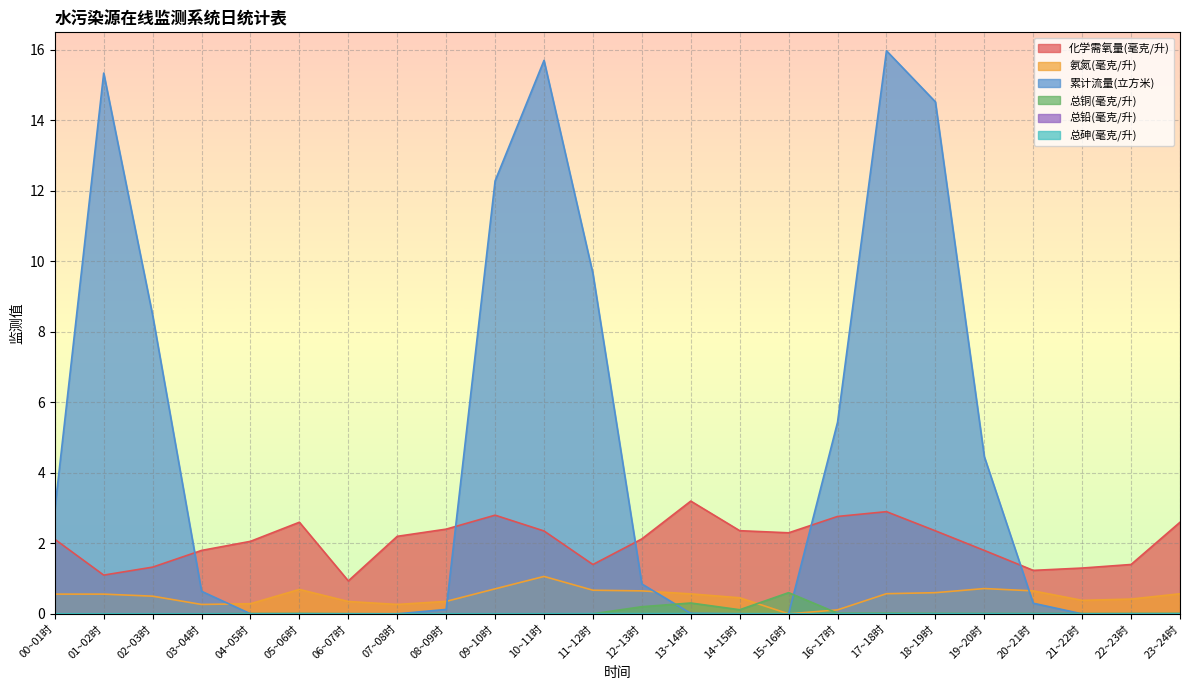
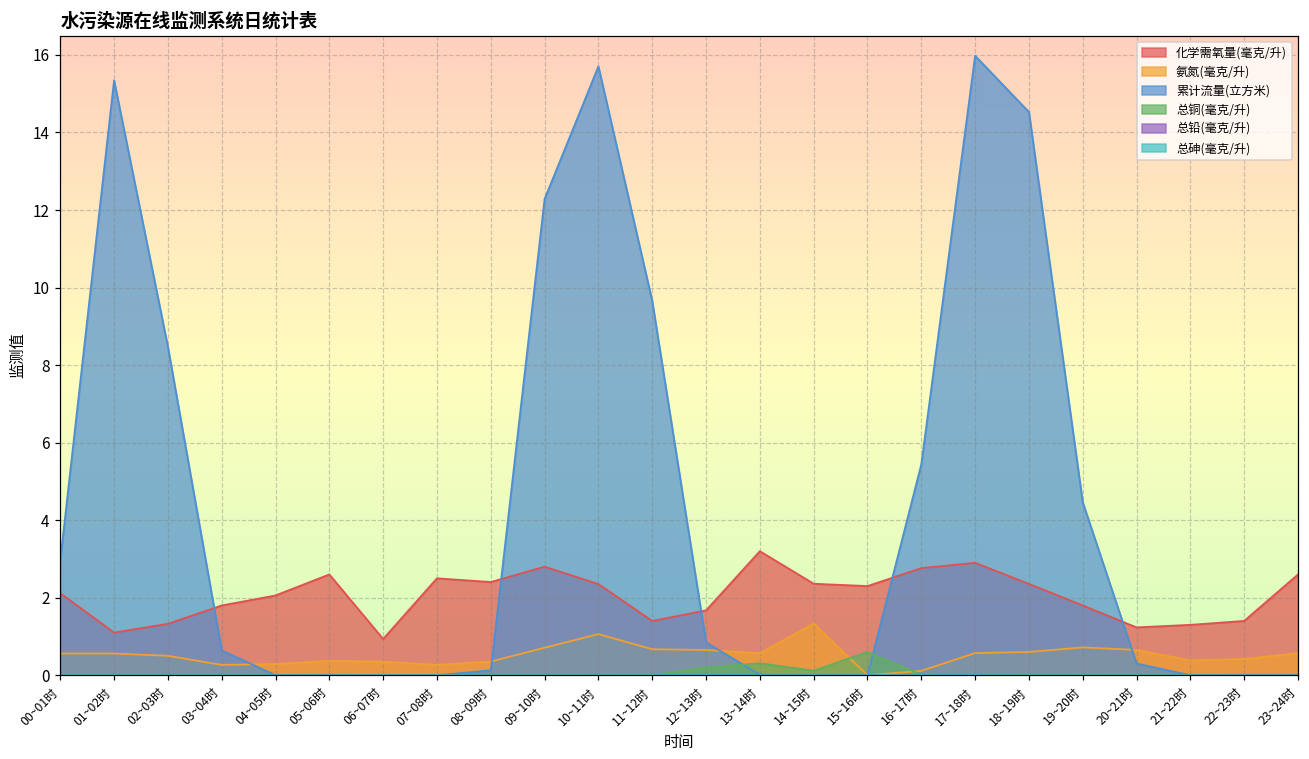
  {
    "化学需氧量(毫克/升)": {
      "00~01时": 2.1,
      "01~02时": 1.1,
      "02~03时": 1.3,
      "03~04时": 1.8,
      "04~05时": 2.1,
      "05~06时": 2.6,
      "06~07时": 0.9,
-     "07~08时": 2.2,
+     "07~08时": 2.5,
      "08~09时": 2.4,
      "09~10时": 2.8,
      "10~11时": 2.4,
      "11~12时": 1.4,
-     "12~13时": 2.1,
+     "12~13时": 1.7,
      "13~14时": 3.2,
      "14~15时": 2.4,
      "15~16时": 2.3,
      "16~17时": 2.8,
      "17~18时": 2.9,
      "18~19时": 2.4,
      "19~20时": 1.8,
      "20~21时": 1.2,
      "21~22时": 1.3,
      "22~23时": 1.4,
      "23~24时": 2.6
    },
    "氨氮(毫克/升)": {
      "00~01时": 0.6,
      "01~02时": 0.6,
      "02~03时": 0.5,
      "03~04时": 0.3,
      "04~05时": 0.3,
-     "05~06时": 0.7,
+     "05~06时": 0.4,
      "06~07时": 0.4,
      "07~08时": 0.3,
      "08~09时": 0.4,
      "09~10时": 0.7,
      "10~11时": 1.1,
      "11~12时": 0.7,
      "12~13时": 0.7,
      "13~14时": 0.6,
-     "14~15时": 0.5,
+     "14~15时": 1.3,
      "16~17时": 0.1,
      "17~18时": 0.6,
      "18~19时": 0.6,
      "19~20时": 0.7,
      "20~21时": 0.7,
      "21~22时": 0.4,
      "22~23时": 0.4,
      "23~24时": 0.6
    },
    "总铜(毫克/升)": {
      "12~13时": 0.2,
      "13~14时": 0.3,
      "14~15时": 0.1,
      "15~16时": 0.6
    }
  }
